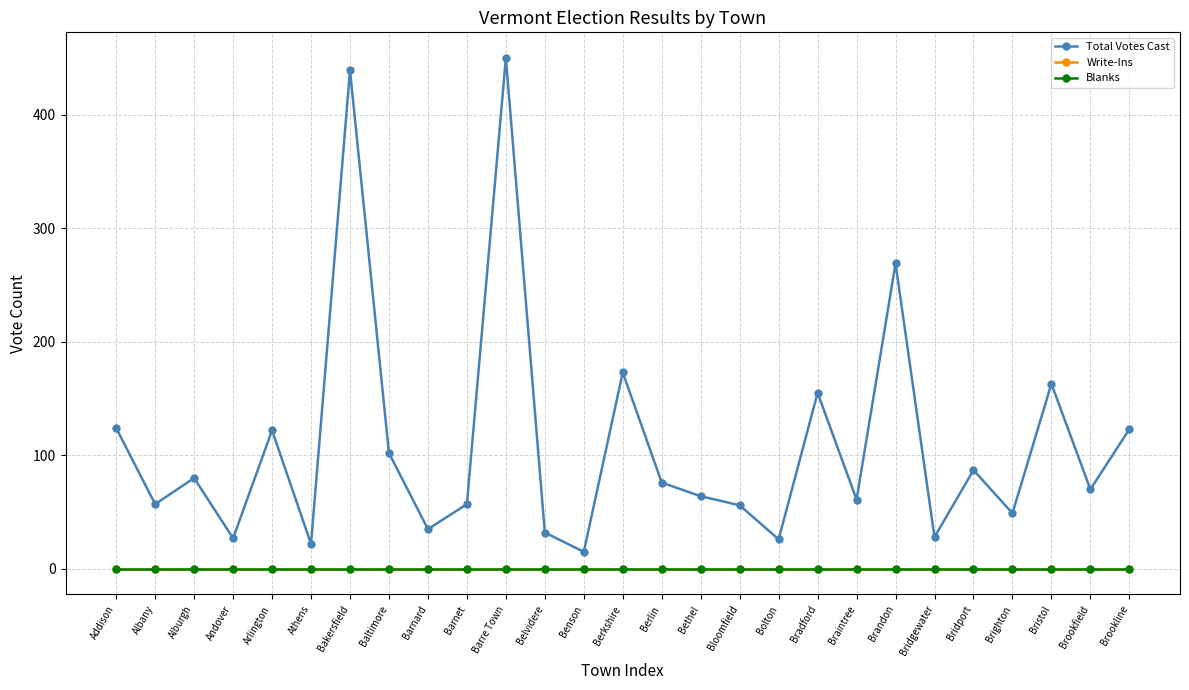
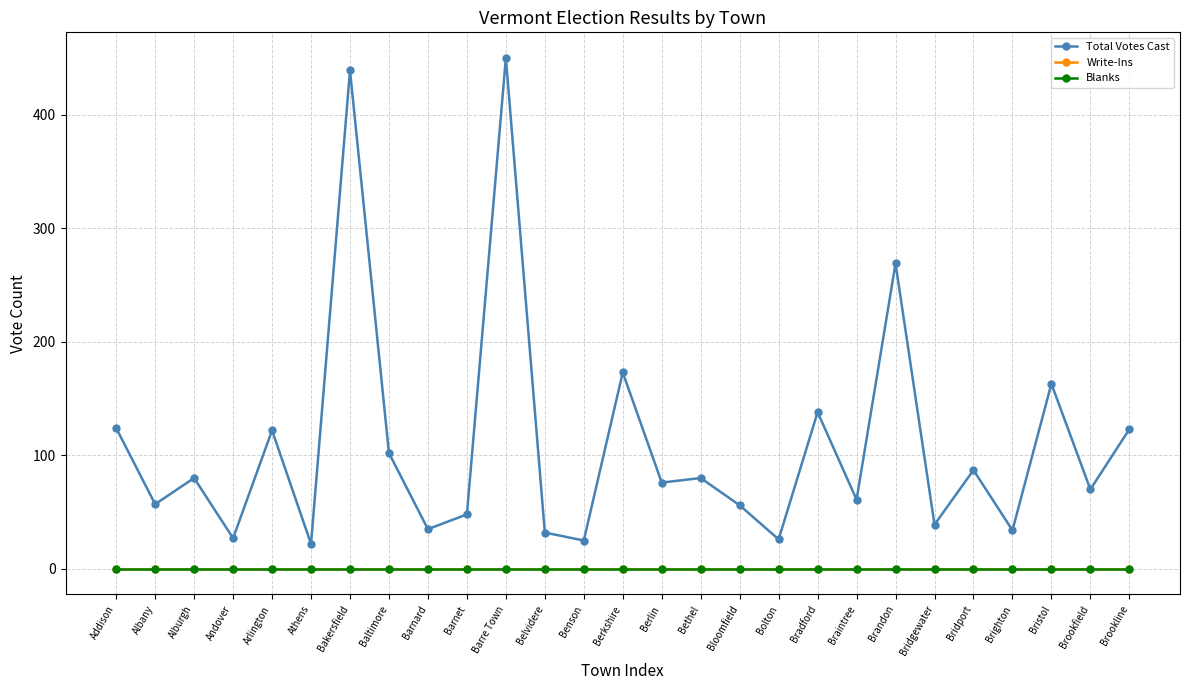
  {
    "Total Votes Cast": {
      "Addison": 124,
      "Albany": 57,
      "Alburgh": 80,
      "Andover": 27,
      "Arlington": 122,
      "Athens": 22,
      "Bakersfield": 439,
      "Baltimore": 102,
      "Barnard": 35,
-     "Barnet": 57,
+     "Barnet": 48,
      "Barre Town": 450,
      "Belvidere": 32,
-     "Benson": 15,
+     "Benson": 25,
      "Berkshire": 173,
      "Berlin": 76,
-     "Bethel": 64,
+     "Bethel": 80,
      "Bloomfield": 56,
      "Bolton": 26,
-     "Bradford": 155,
+     "Bradford": 138,
      "Braintree": 61,
      "Brandon": 269,
-     "Bridgewater": 28,
+     "Bridgewater": 39,
      "Bridport": 87,
-     "Brighton": 49,
+     "Brighton": 34,
      "Bristol": 163,
      "Brookfield": 70,
      "Brookline": 123
    },
    "Blanks": {
      "Addison": 0,
      "Albany": 0,
      "Alburgh": 0,
      "Andover": 0,
      "Arlington": 0,
      "Athens": 0,
      "Bakersfield": 0,
      "Baltimore": 0,
      "Barnard": 0,
      "Barnet": 0,
      "Barre Town": 0,
      "Belvidere": 0,
      "Benson": 0,
      "Berkshire": 0,
      "Berlin": 0,
      "Bethel": 0,
      "Bloomfield": 0,
      "Bolton": 0,
      "Bradford": 0,
      "Braintree": 0,
      "Brandon": 0,
      "Bridgewater": 0,
      "Bridport": 0,
      "Brighton": 0,
      "Bristol": 0,
      "Brookfield": 0,
      "Brookline": 0
    }
  }
